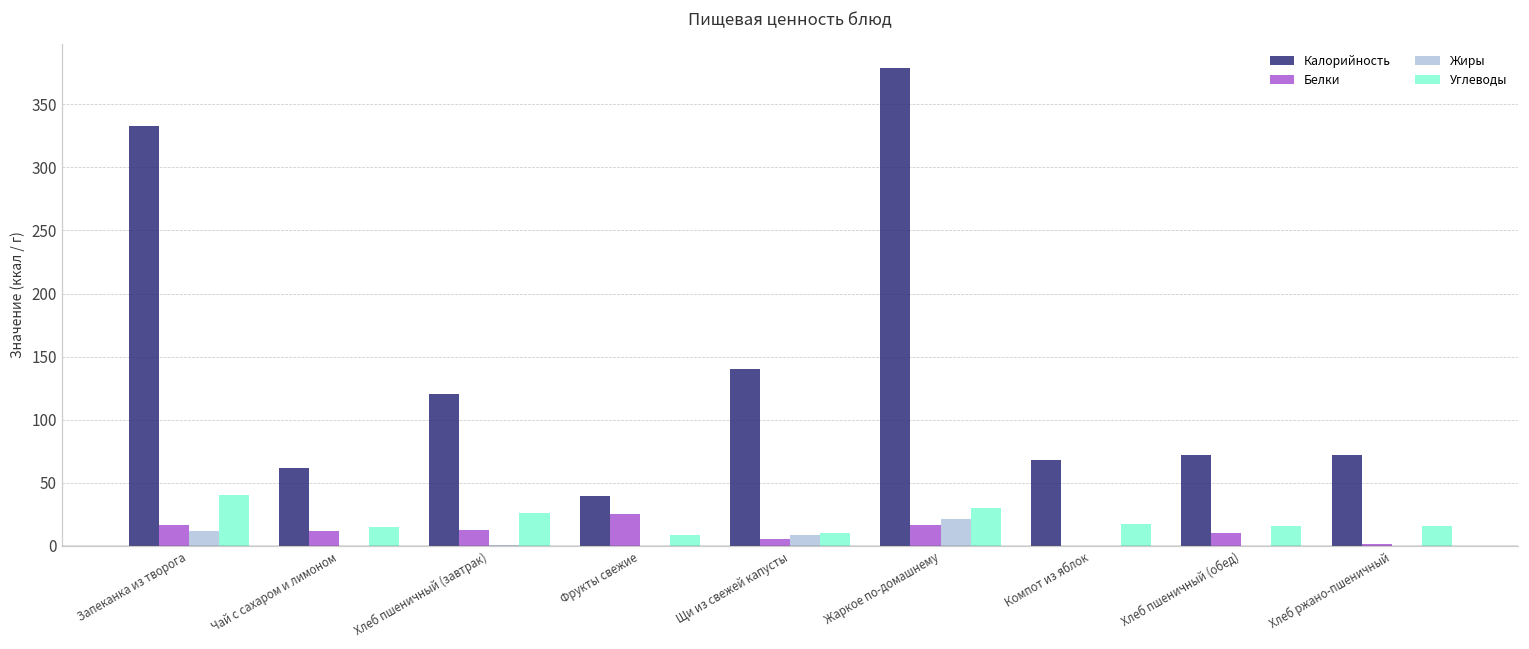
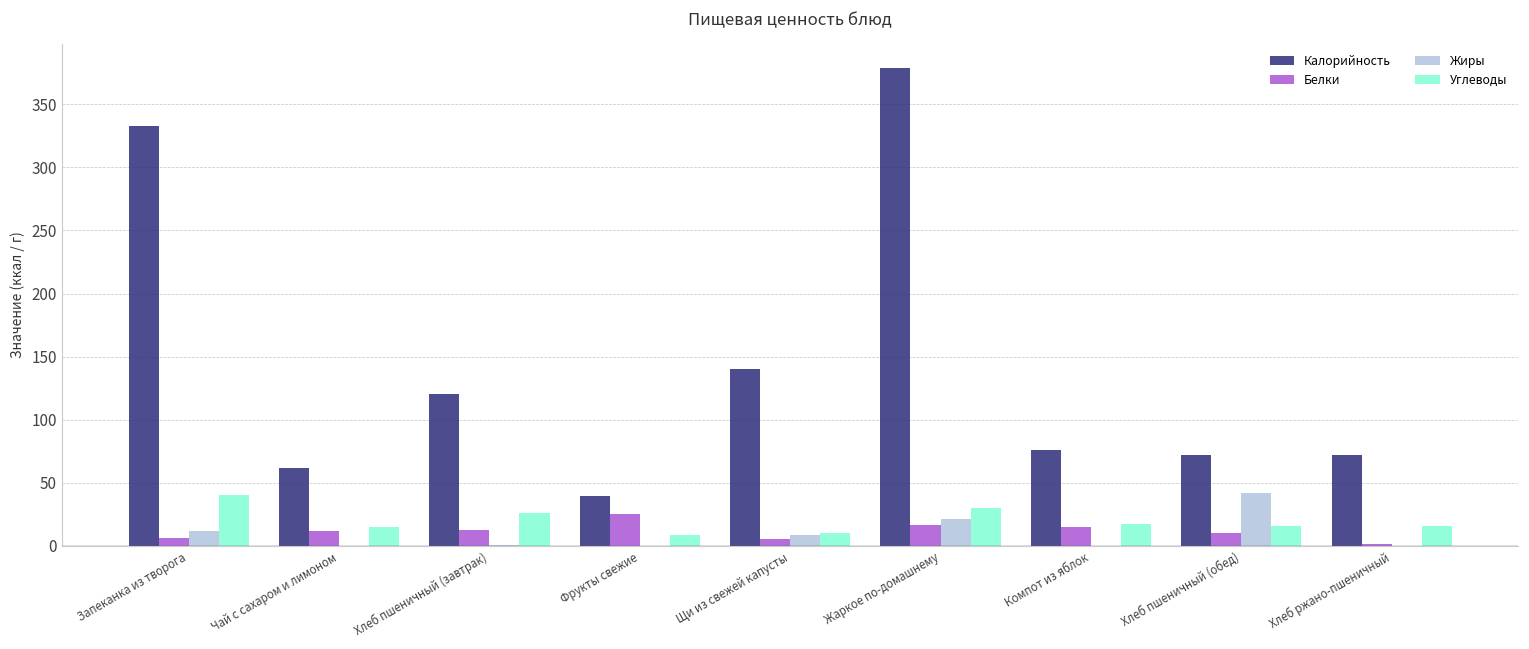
  {
    "Калорийность": {
      "Запеканка из творога": 333,
      "Чай с сахаром и лимоном": 62,
      "Хлеб пшеничный (завтрак)": 121,
      "Фрукты свежие": 39,
      "Щи из свежей капусты": 140,
      "Жаркое по-домашнему": 379,
-     "Компот из яблок": 68,
+     "Компот из яблок": 76,
      "Хлеб пшеничный (обед)": 72,
      "Хлеб ржано-пшеничный": 72
    },
    "Белки": {
-     "Запеканка из творога": 16,
+     "Запеканка из творога": 6,
      "Чай с сахаром и лимоном": 12,
      "Хлеб пшеничный (завтрак)": 12,
      "Фрукты свежие": 25,
      "Щи из свежей капусты": 5,
      "Жаркое по-домашнему": 17,
-     "Компот из яблок": 0,
+     "Компот из яблок": 15,
      "Хлеб пшеничный (обед)": 10
    },
    "Жиры": {
      "Запеканка из творога": 12,
      "Щи из свежей капусты": 9,
      "Жаркое по-домашнему": 21,
      "Компот из яблок": 0,
-     "Хлеб пшеничный (обед)": 0
+     "Хлеб пшеничный (обед)": 42
    },
    "Углеводы": {
      "Запеканка из творога": 40,
      "Чай с сахаром и лимоном": 15,
      "Хлеб пшеничный (завтрак)": 26,
      "Фрукты свежие": 9,
      "Щи из свежей капусты": 10,
      "Жаркое по-домашнему": 30,
      "Компот из яблок": 17,
      "Хлеб пшеничный (обед)": 16,
      "Хлеб ржано-пшеничный": 16
    }
  }
